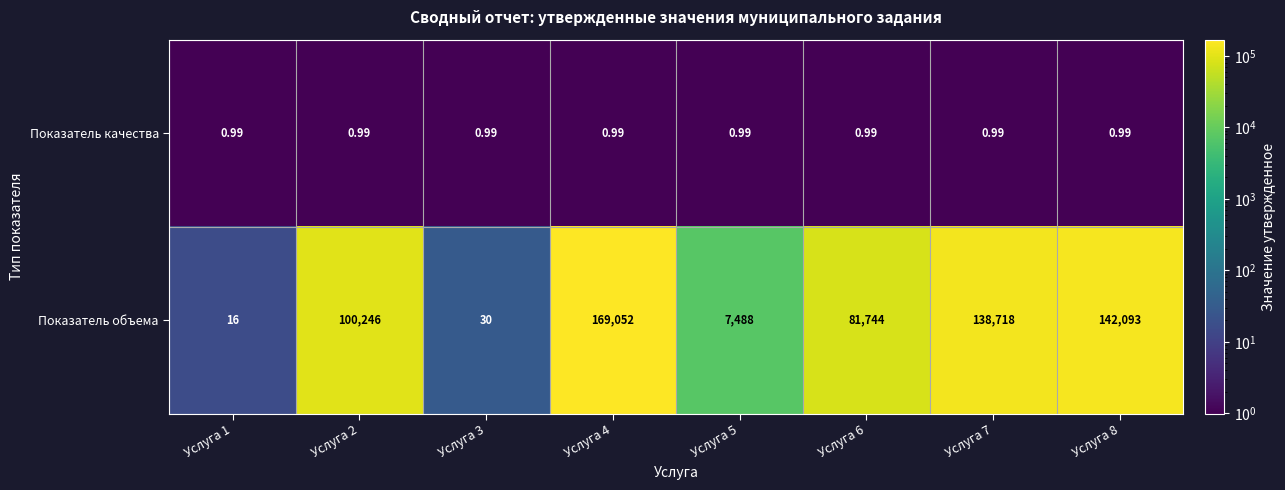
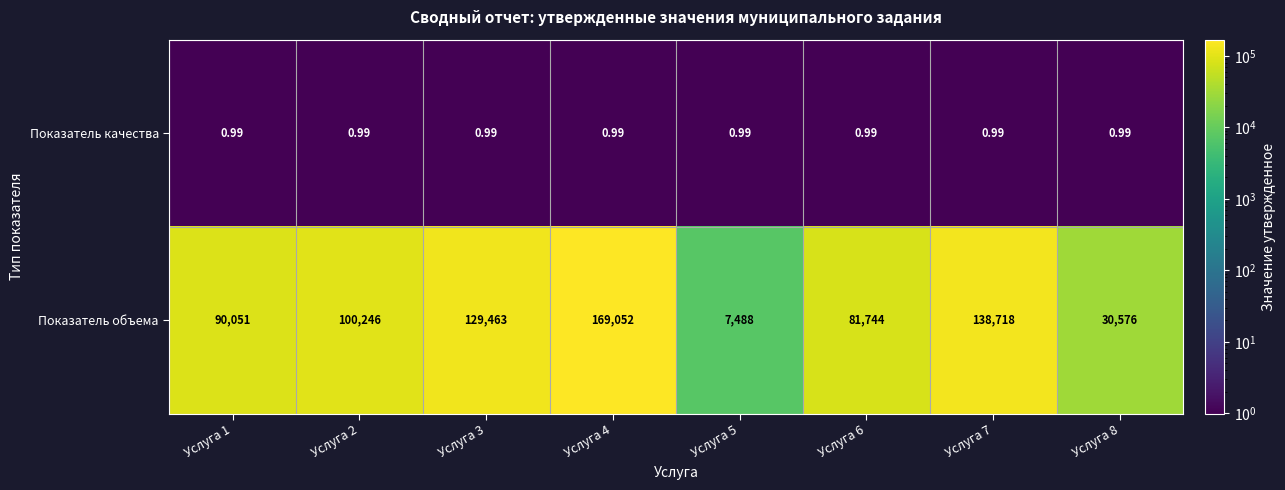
  {
    "Показатель качества": {
      "Услуга 1": "0.99",
      "Услуга 2": "0.99",
      "Услуга 3": "0.99",
      "Услуга 4": "0.99",
      "Услуга 5": "0.99",
      "Услуга 6": "0.99",
      "Услуга 7": "0.99",
      "Услуга 8": "0.99"
    },
    "Показатель объема": {
-     "Услуга 1": "16",
+     "Услуга 1": "90,051",
      "Услуга 2": "100,246",
-     "Услуга 3": "30",
+     "Услуга 3": "129,463",
      "Услуга 4": "169,052",
      "Услуга 5": "7,488",
      "Услуга 6": "81,744",
      "Услуга 7": "138,718",
-     "Услуга 8": "142,093"
+     "Услуга 8": "30,576"
    }
  }
